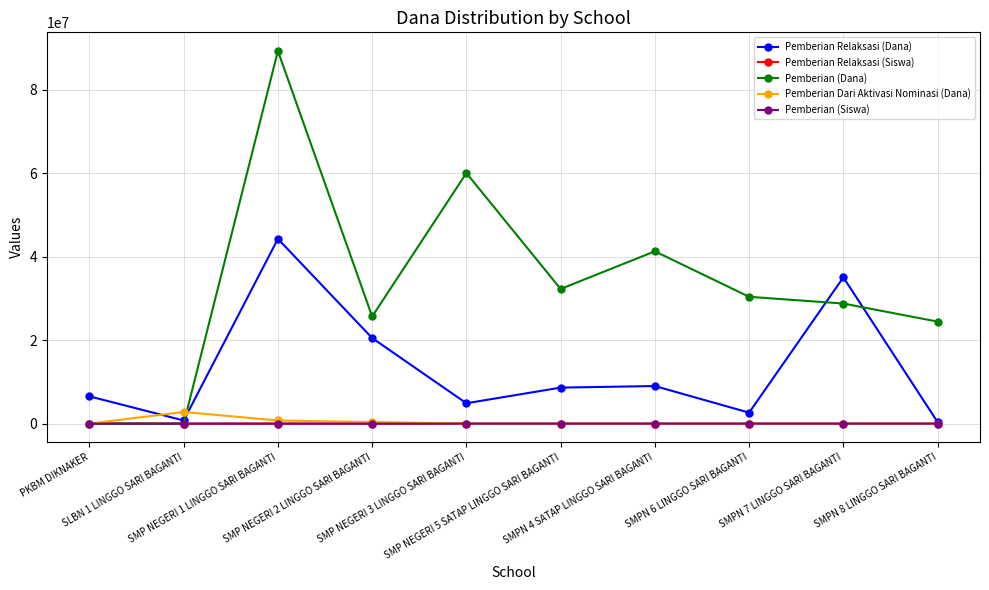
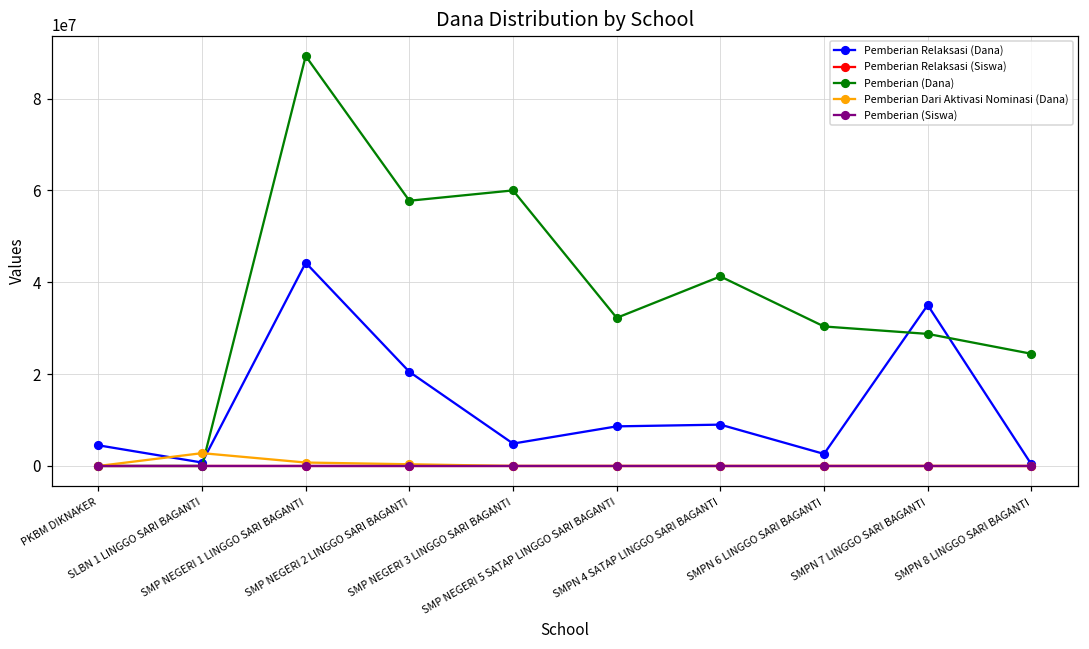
  {
    "Pemberian Relaksasi (Dana)": {
-     "PKBM DIKNAKER": 7000000,
+     "PKBM DIKNAKER": 5000000,
      "SLBN 1 LINGGO SARI BAGANTI": 1000000,
      "SMP NEGERI 1 LINGGO SARI BAGANTI": 44000000,
      "SMP NEGERI 2 LINGGO SARI BAGANTI": 20000000,
      "SMP NEGERI 3 LINGGO SARI BAGANTI": 5000000,
      "SMP NEGERI 5 SATAP LINGGO SARI BAGANTI": 9000000,
      "SMPN 4 SATAP LINGGO SARI BAGANTI": 9000000,
      "SMPN 6 LINGGO SARI BAGANTI": 3000000,
      "SMPN 7 LINGGO SARI BAGANTI": 35000000
    },
    "Pemberian (Siswa)": {
      "SMP NEGERI 1 LINGGO SARI BAGANTI": 0
    },
    "Pemberian (Dana)": {
      "SMP NEGERI 1 LINGGO SARI BAGANTI": 89000000,
-     "SMP NEGERI 2 LINGGO SARI BAGANTI": 26000000,
+     "SMP NEGERI 2 LINGGO SARI BAGANTI": 58000000,
      "SMP NEGERI 3 LINGGO SARI BAGANTI": 60000000,
      "SMP NEGERI 5 SATAP LINGGO SARI BAGANTI": 32000000,
      "SMPN 4 SATAP LINGGO SARI BAGANTI": 41000000,
      "SMPN 6 LINGGO SARI BAGANTI": 30000000,
      "SMPN 7 LINGGO SARI BAGANTI": 29000000,
      "SMPN 8 LINGGO SARI BAGANTI": 24000000
    },
    "Pemberian Dari Aktivasi Nominasi (Dana)": {
      "SLBN 1 LINGGO SARI BAGANTI": 3000000,
      "SMP NEGERI 1 LINGGO SARI BAGANTI": 1000000
    }
  }
